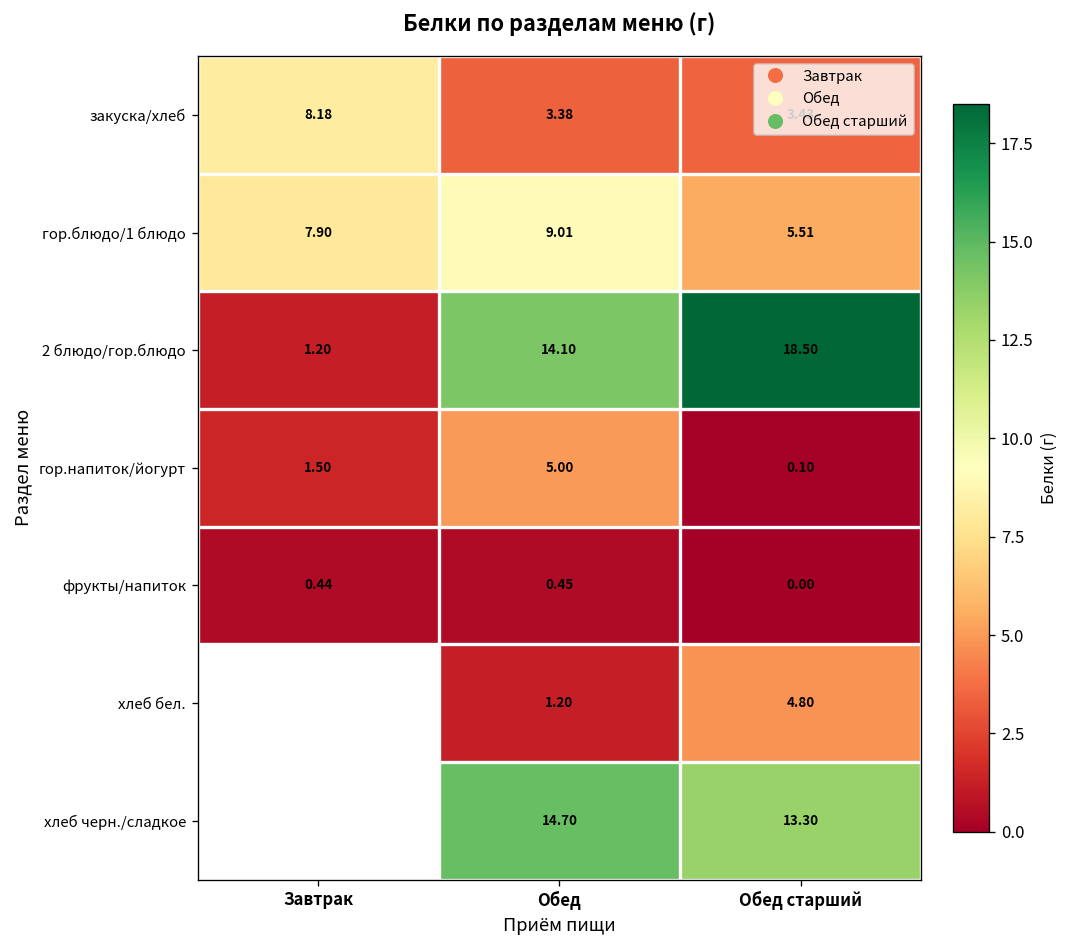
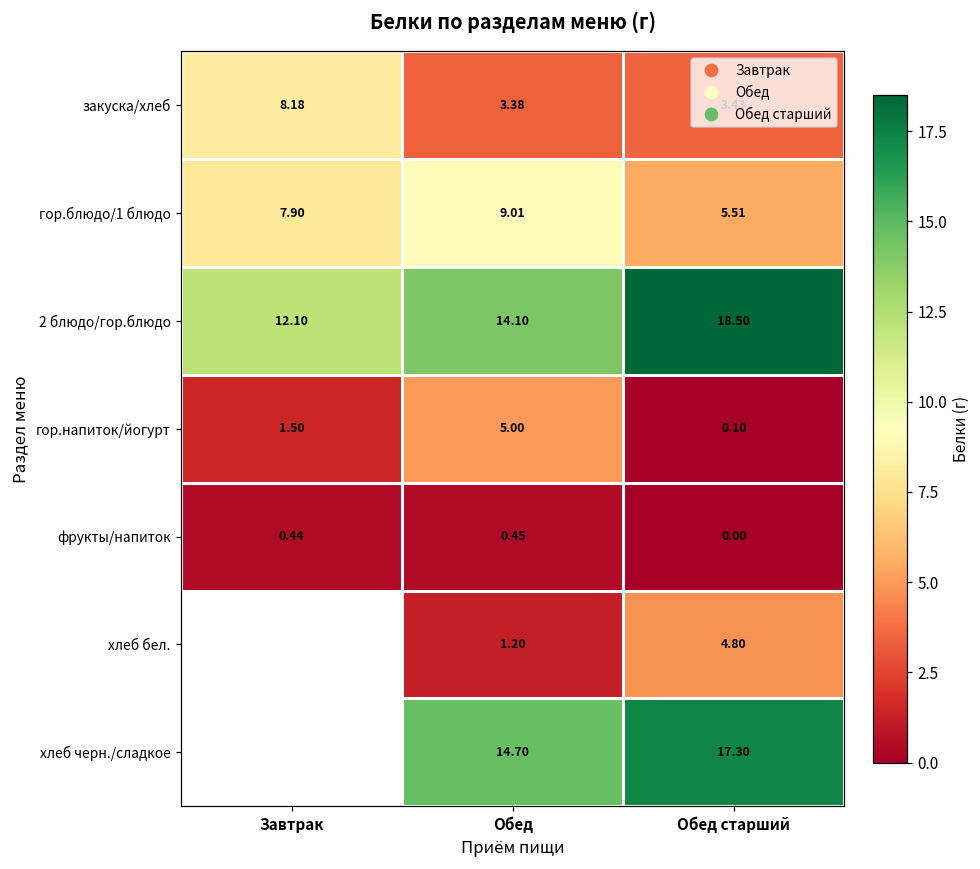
  {
    "закуска/хлеб": {
      "Завтрак": 8.18,
      "Обед": 3.38
    },
    "гор.блюдо/1 блюдо": {
      "Завтрак": 7.90,
      "Обед": 9.01,
      "Обед старший": 5.51
    },
    "2 блюдо/гор.блюдо": {
-     "Завтрак": 1.20,
+     "Завтрак": 12.10,
      "Обед": 14.10,
      "Обед старший": 18.50
    },
    "гор.напиток/йогурт": {
      "Завтрак": 1.50,
      "Обед": 5.00,
      "Обед старший": 0.10
    },
    "фрукты/напиток": {
      "Завтрак": 0.44,
      "Обед": 0.45,
      "Обед старший": 0.00
    },
    "хлеб бел.": {
      "Обед": 1.20,
      "Обед старший": 4.80
    },
    "хлеб черн./сладкое": {
      "Обед": 14.70,
-     "Обед старший": 13.30
+     "Обед старший": 17.30
    }
  }
